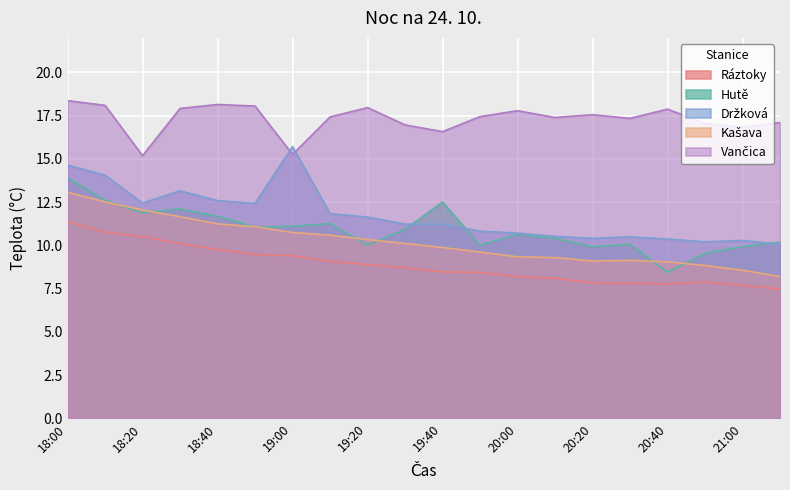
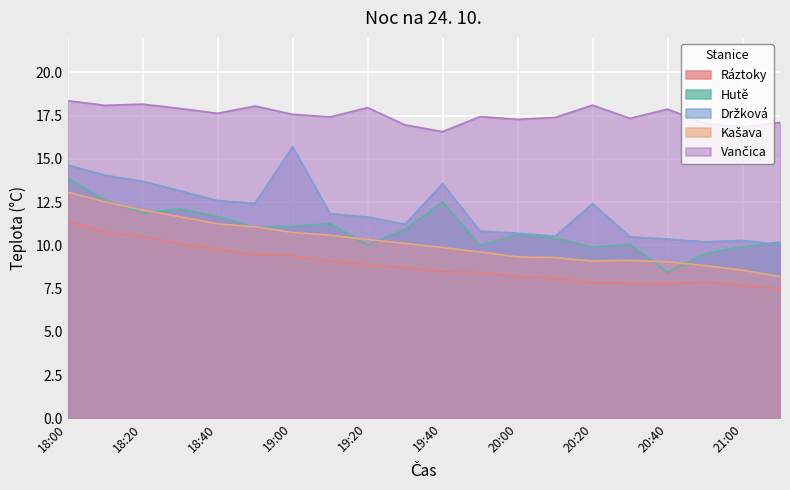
  {
    "Hutě": {
      "18:00": 13.9,
      "18:20": 11.9,
      "18:40": 11.7,
      "19:00": 11.1,
      "19:20": 10.0,
      "19:40": 12.5,
      "20:20": 9.9,
      "20:40": 8.5,
      "21:00": 9.9
    },
    "Držková": {
      "18:00": 14.7,
-     "18:20": 12.5,
+     "18:20": 13.7,
      "18:40": 12.6,
      "19:00": 15.7,
      "19:20": 11.6,
-     "19:40": 11.2,
-     "20:20": 10.4,
+     "19:40": 13.6,
+     "20:20": 12.4,
      "20:40": 10.4,
      "21:00": 10.3
    },
    "Vančica": {
      "18:00": 18.4,
-     "18:20": 15.2,
-     "18:40": 18.2,
-     "19:00": 15.3,
+     "18:20": 18.2,
+     "18:40": 17.6,
+     "19:00": 17.6,
      "19:20": 18.0,
      "19:40": 16.6,
-     "20:00": 17.8,
-     "20:20": 17.6,
+     "20:00": 17.3,
+     "20:20": 18.1,
      "20:40": 17.9
    }
  }
